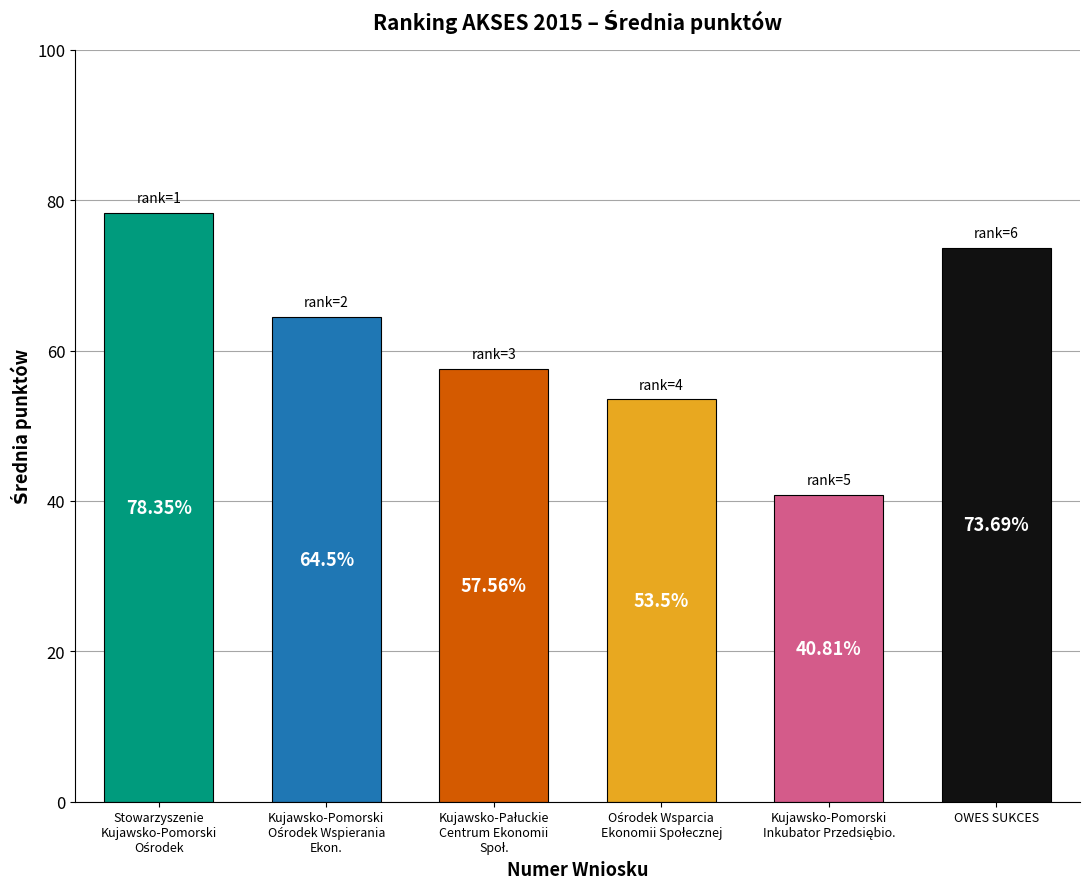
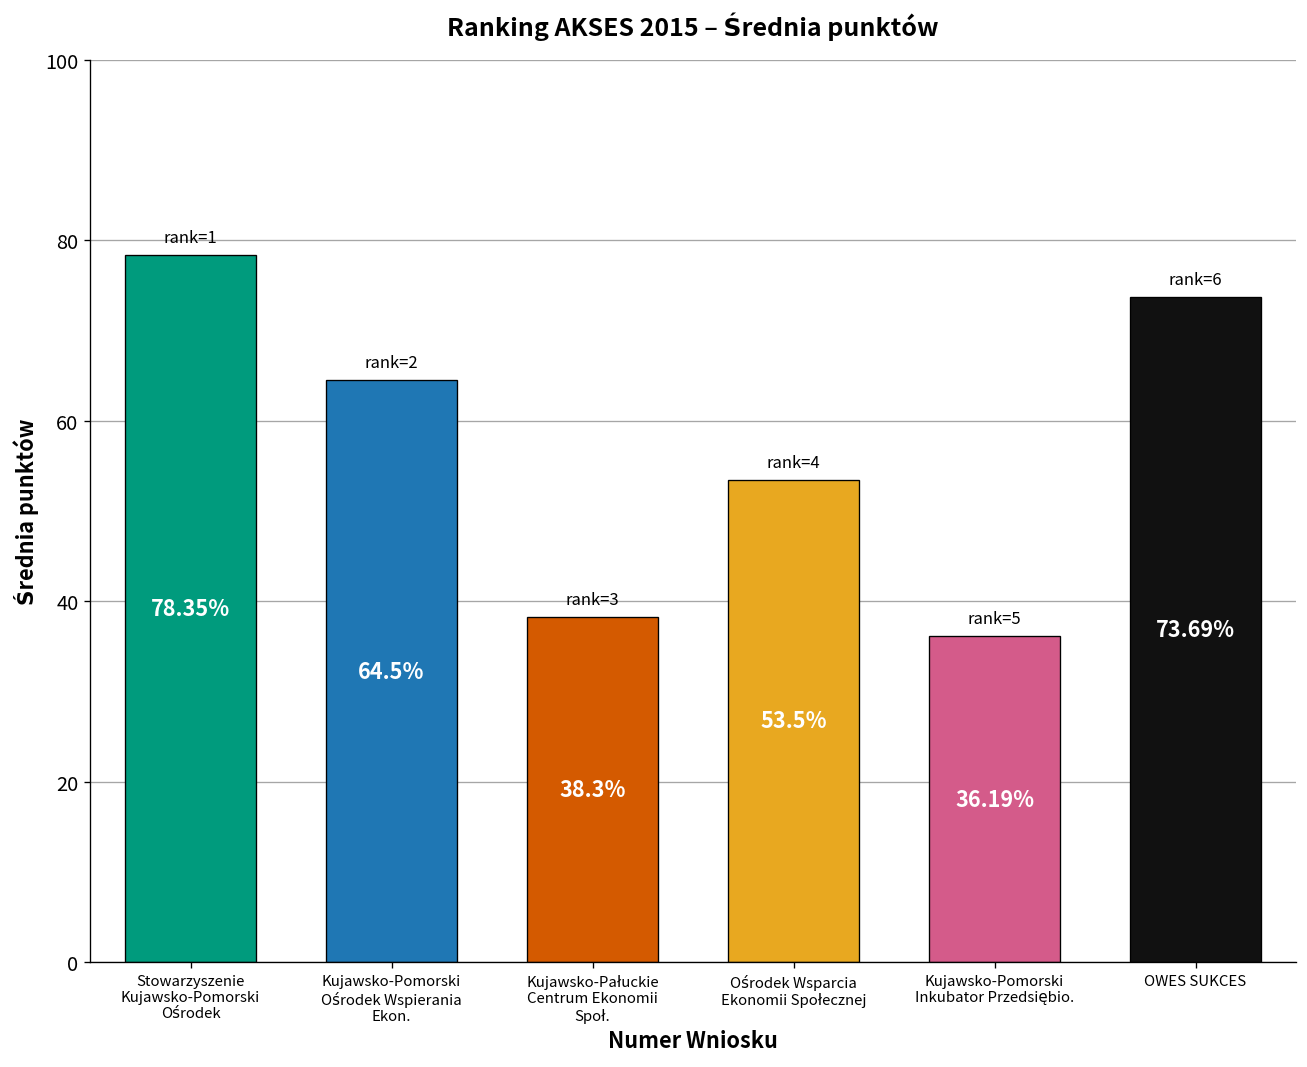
  {
    "Stowarzyszenie Kujawsko-Pomorski Ośrodek": "78.35%",
    "Kujawsko-Pomorski Ośrodek Wspierania Ekon.": "64.5%",
-   "Kujawsko-Pałuckie Centrum Ekonomii Społ.": "57.56%",
+   "Kujawsko-Pałuckie Centrum Ekonomii Społ.": "38.3%",
    "Ośrodek Wsparcia Ekonomii Społecznej": "53.5%",
-   "Kujawsko-Pomorski Inkubator Przedsiębio.": "40.81%",
+   "Kujawsko-Pomorski Inkubator Przedsiębio.": "36.19%",
    "OWES SUKCES": "73.69%"
  }
